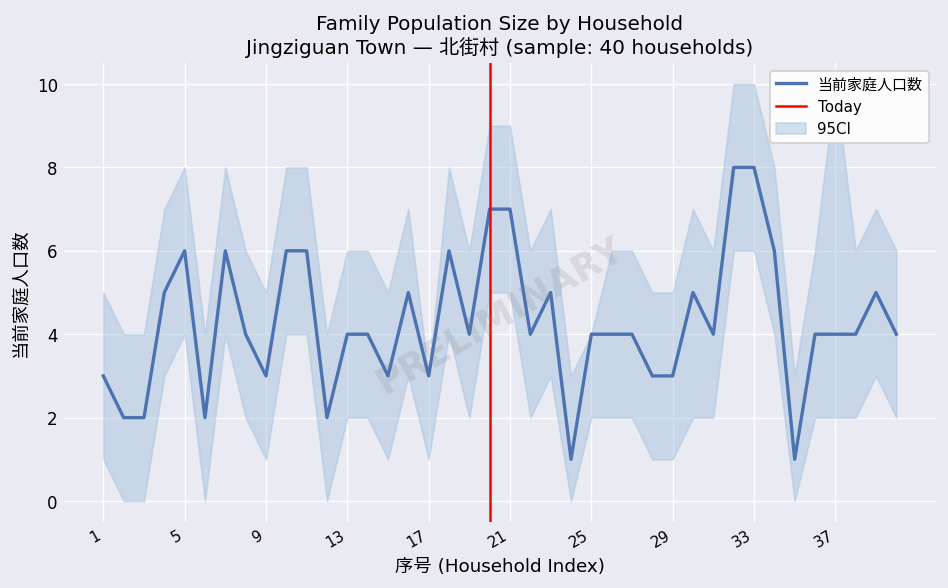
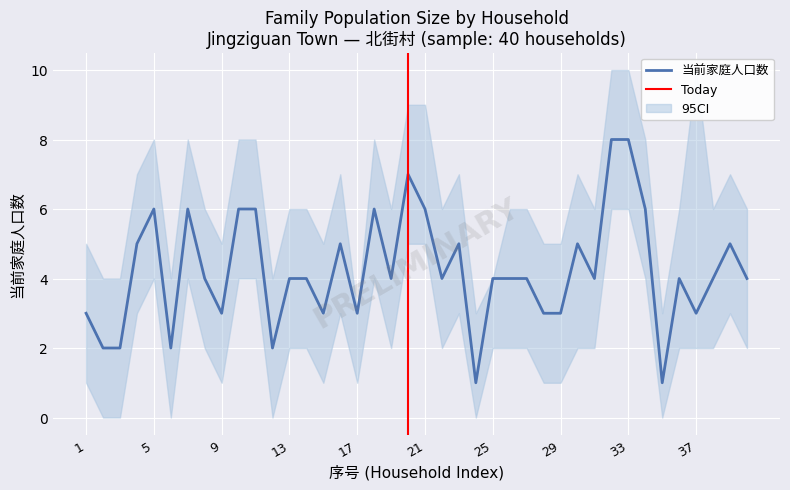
  {
    "当前家庭人口数": {
      "1": 3,
      "5": 6,
      "9": 3,
      "13": 4,
-     "21": 7,
+     "21": 6,
      "29": 3,
      "33": 8,
-     "37": 4
+     "37": 3
    }
  }
